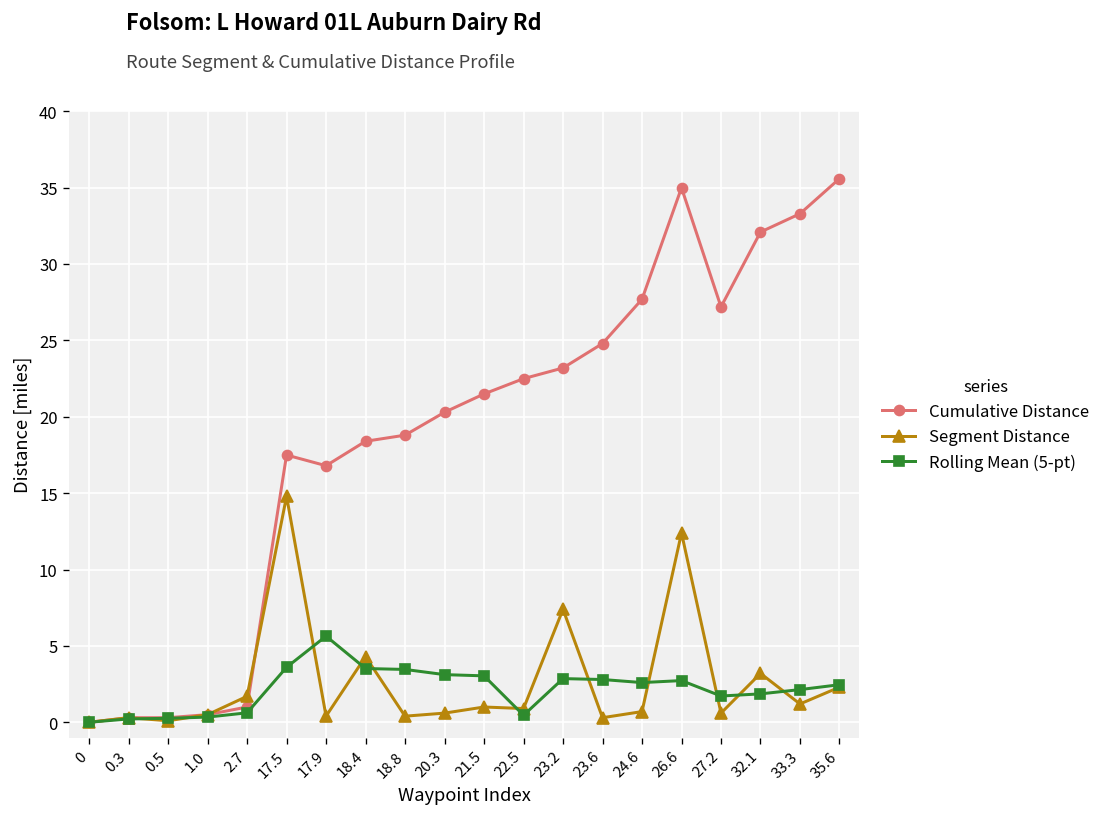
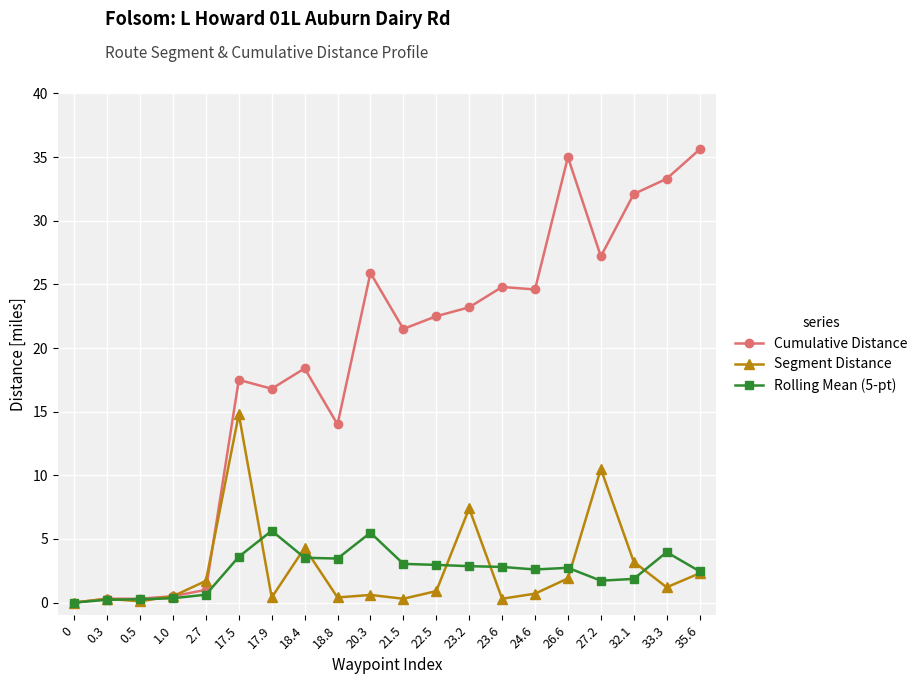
  {
    "Cumulative Distance": {
      "2.7": 1.0,
      "17.5": 17.5,
      "17.9": 16.8,
      "18.4": 18.4,
-     "18.8": 18.8,
-     "20.3": 20.3,
+     "18.8": 14.0,
+     "20.3": 25.9,
      "21.5": 21.5,
      "22.5": 22.5,
      "23.2": 23.2,
      "23.6": 24.8,
-     "24.6": 27.7,
+     "24.6": 24.6,
      "26.6": 35.0,
      "27.2": 27.2,
      "32.1": 32.1,
      "33.3": 33.3,
      "35.6": 35.6
    },
    "Segment Distance": {
      "2.7": 1.7,
      "17.5": 14.8,
      "17.9": 0.4,
      "18.4": 4.3,
      "18.8": 0.4,
      "20.3": 0.6,
-     "21.5": 1.0,
+     "21.5": 0.3,
      "22.5": 0.9,
      "23.2": 7.4,
      "23.6": 0.3,
      "24.6": 0.7,
-     "26.6": 12.4,
-     "27.2": 0.6,
+     "26.6": 1.9,
+     "27.2": 10.5,
      "32.1": 3.2,
      "33.3": 1.2
    },
    "Rolling Mean (5-pt)": {
      "2.7": 0.6,
      "17.5": 3.6,
      "17.9": 5.6,
      "18.4": 3.5,
      "18.8": 3.5,
-     "20.3": 3.1,
+     "20.3": 5.5,
      "21.5": 3.0,
-     "22.5": 0.5,
+     "22.5": 3.0,
      "23.2": 2.9,
      "23.6": 2.8,
      "24.6": 2.6,
      "26.6": 2.7,
      "27.2": 1.7,
      "32.1": 1.9,
-     "33.3": 2.1
+     "33.3": 4.0
    }
  }
